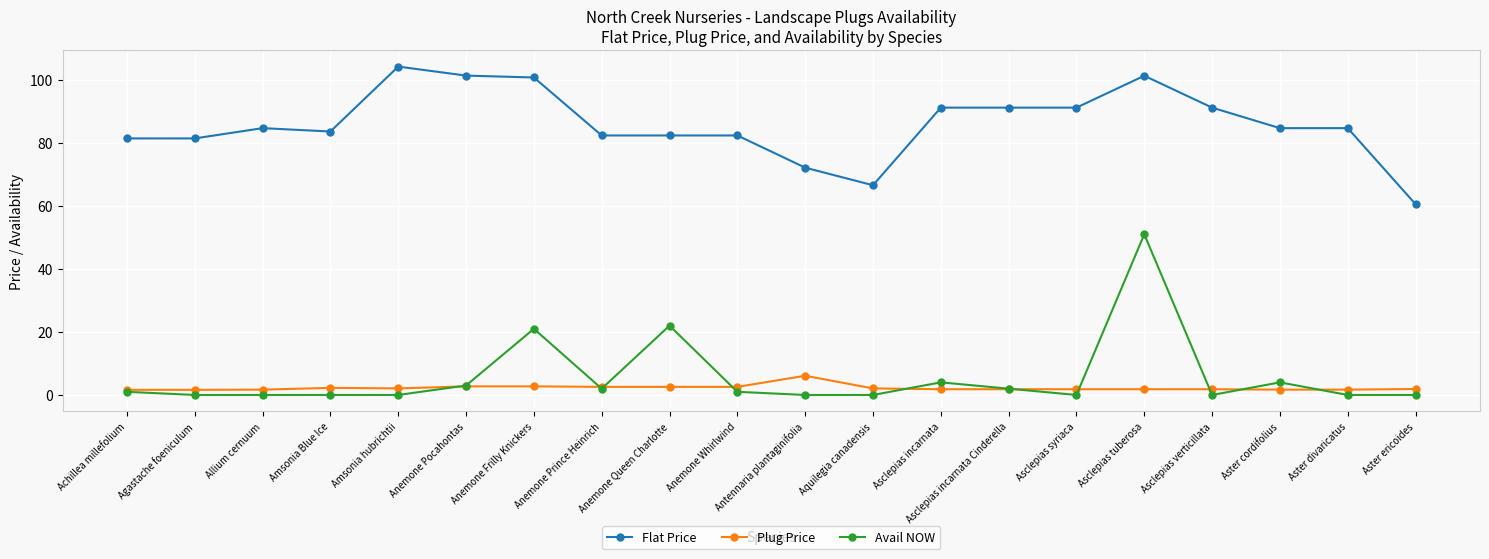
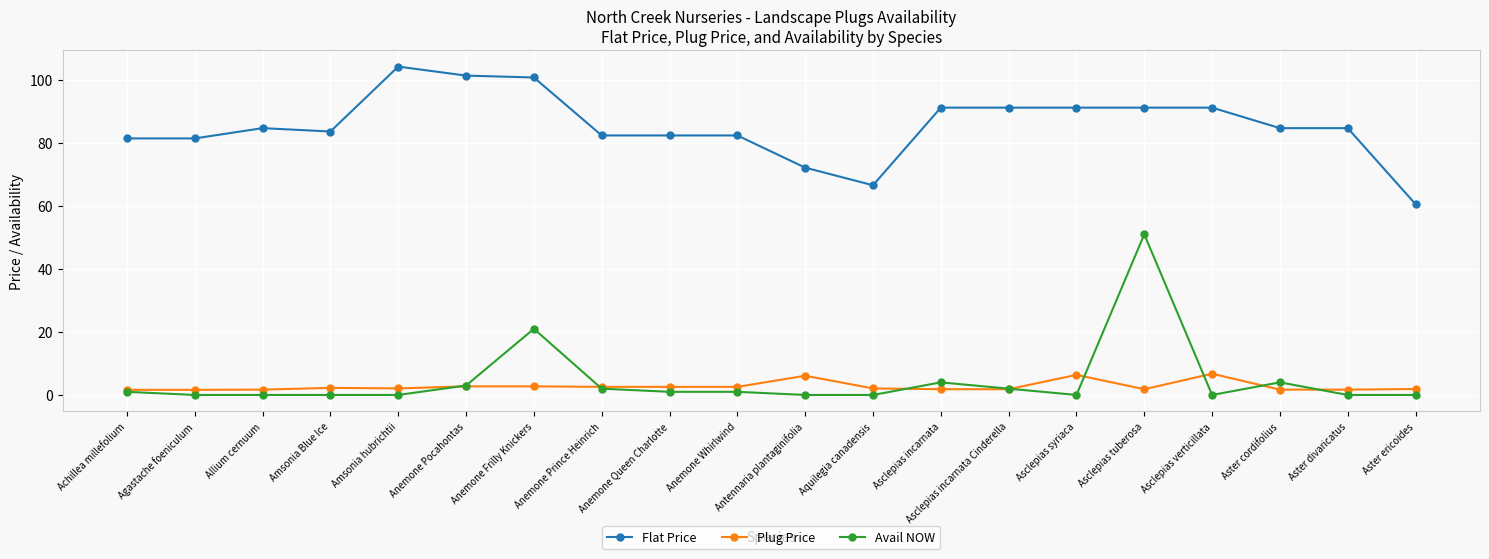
  {
    "Flat Price": {
      "Achillea millefolium": 81,
      "Agastache foeniculum": 81,
      "Allium cernuum": 85,
      "Amsonia Blue Ice": 84,
      "Amsonia hubrichtii": 104,
      "Anemone Pocahontas": 101,
      "Anemone Frilly Knickers": 101,
      "Anemone Prince Heinrich": 82,
      "Anemone Queen Charlotte": 82,
      "Anemone Whirlwind": 82,
      "Antennaria plantaginifolia": 72,
      "Aquilegia canadensis": 67,
      "Asclepias incarnata": 91,
      "Asclepias incarnata Cinderella": 91,
      "Asclepias syriaca": 91,
-     "Asclepias tuberosa": 101,
+     "Asclepias tuberosa": 91,
      "Asclepias verticillata": 91,
      "Aster cordifolius": 85,
      "Aster divaricatus": 85,
      "Aster ericoides": 61
    },
    "Plug Price": {
      "Agastache foeniculum": 2,
      "Allium cernuum": 2,
      "Amsonia Blue Ice": 2,
      "Amsonia hubrichtii": 2,
      "Anemone Frilly Knickers": 3,
      "Anemone Queen Charlotte": 3,
      "Anemone Whirlwind": 3,
      "Antennaria plantaginifolia": 6,
      "Aquilegia canadensis": 2,
      "Asclepias incarnata": 2,
-     "Asclepias syriaca": 2,
+     "Asclepias syriaca": 6,
      "Asclepias tuberosa": 2,
-     "Asclepias verticillata": 2,
+     "Asclepias verticillata": 7,
      "Aster cordifolius": 2,
      "Aster divaricatus": 2,
      "Aster ericoides": 2
    },
    "Avail NOW": {
      "Agastache foeniculum": 0,
      "Allium cernuum": 0,
      "Amsonia Blue Ice": 0,
      "Amsonia hubrichtii": 0,
      "Anemone Frilly Knickers": 21,
-     "Anemone Queen Charlotte": 22,
+     "Anemone Queen Charlotte": 1,
      "Anemone Whirlwind": 1,
      "Antennaria plantaginifolia": 0,
      "Aquilegia canadensis": 0,
      "Asclepias incarnata": 4,
      "Asclepias syriaca": 0,
      "Asclepias tuberosa": 51,
      "Asclepias verticillata": 0,
      "Aster cordifolius": 4,
      "Aster divaricatus": 0,
      "Aster ericoides": 0
    }
  }
